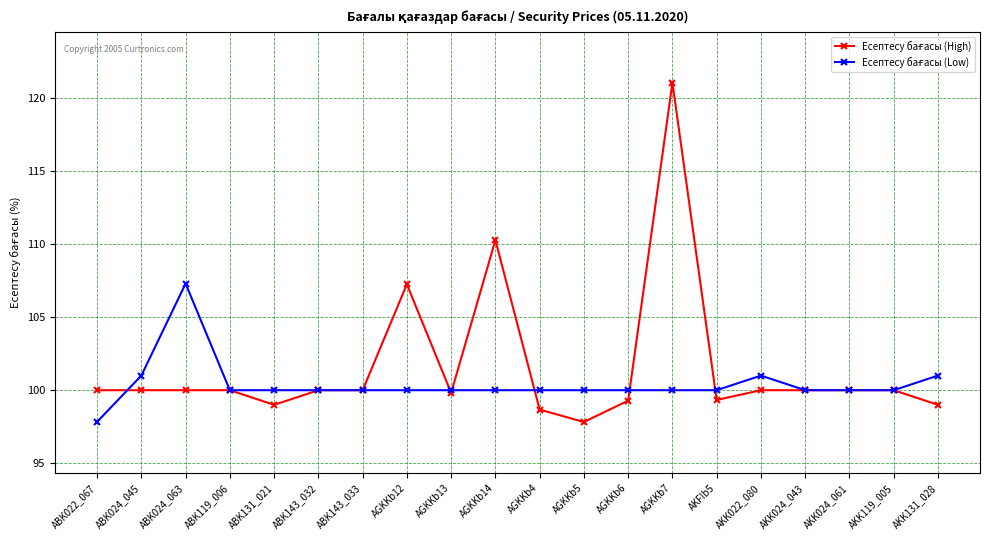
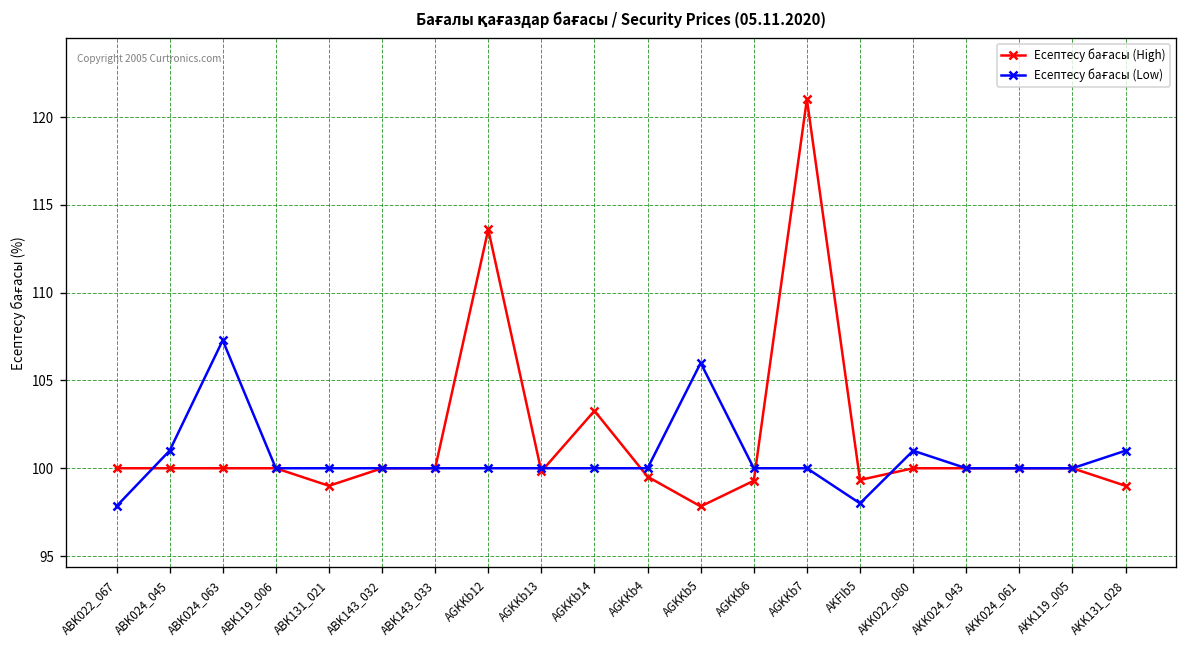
  {
    "Есептесу бағасы (High)": {
      "ABK022_067": 100.0,
      "ABK024_045": 100.0,
      "ABK024_063": 100.0,
      "ABK131_021": 99.0,
-     "AGKKb12": 107.2,
+     "AGKKb12": 113.6,
      "AGKKb13": 99.8,
-     "AGKKb14": 110.3,
-     "AGKKb4": 98.7,
+     "AGKKb14": 103.3,
+     "AGKKb4": 99.5,
      "AGKKb5": 97.8,
      "AGKKb6": 99.3,
      "AGKKb7": 121.0,
      "AKFIb5": 99.3,
      "AKK022_080": 100.0,
      "AKK131_028": 99.0
    },
    "Есептесу бағасы (Low)": {
      "ABK022_067": 98,
      "ABK024_045": 101,
      "ABK024_063": 107.3,
      "ABK131_021": 100,
      "AGKKb12": 100,
      "AGKKb13": 100,
      "AGKKb14": 100,
      "AGKKb4": 100,
-     "AGKKb5": 100,
+     "AGKKb5": 106,
      "AGKKb6": 100,
      "AGKKb7": 100,
-     "AKFIb5": 100,
+     "AKFIb5": 98,
      "AKK022_080": 101,
      "AKK131_028": 101
    }
  }
